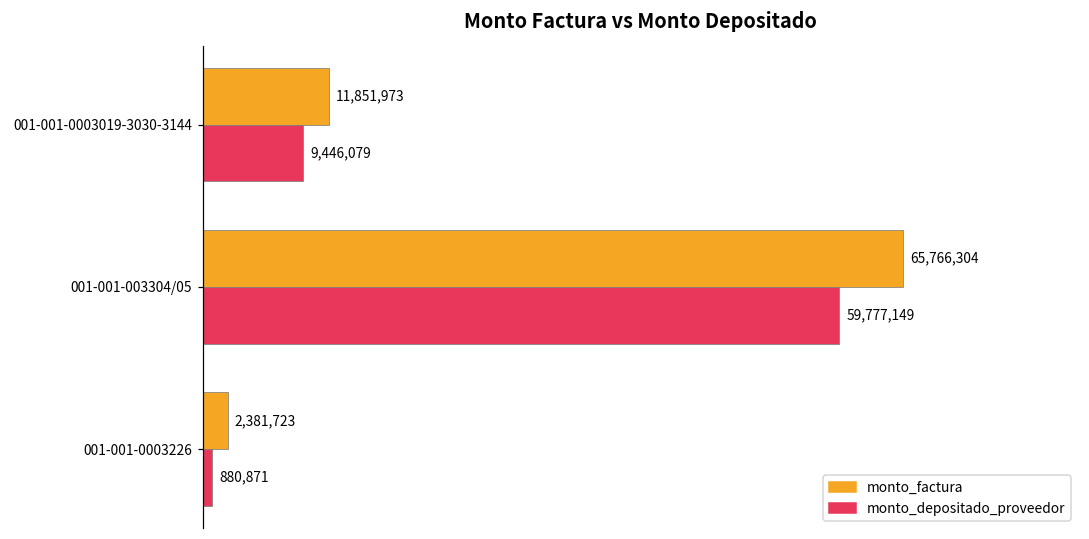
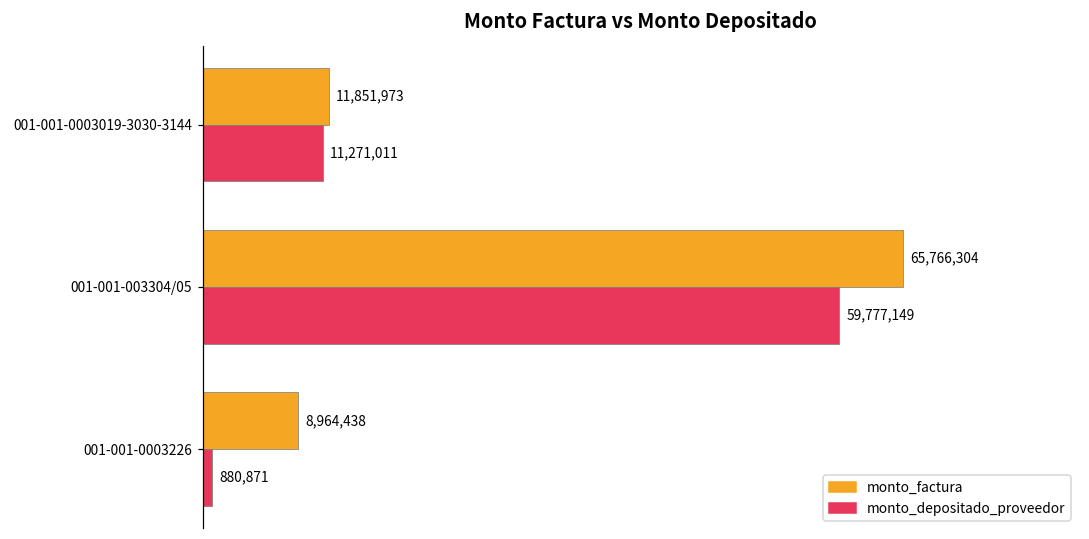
  {
    "monto_factura": {
      "001-001-0003019-3030-3144": "11,851,973",
      "001-001-003304/05": "65,766,304",
-     "001-001-0003226": "2,381,723"
+     "001-001-0003226": "8,964,438"
    },
    "monto_depositado_proveedor": {
-     "001-001-0003019-3030-3144": "9,446,079",
+     "001-001-0003019-3030-3144": "11,271,011",
      "001-001-003304/05": "59,777,149",
      "001-001-0003226": "880,871"
    }
  }
